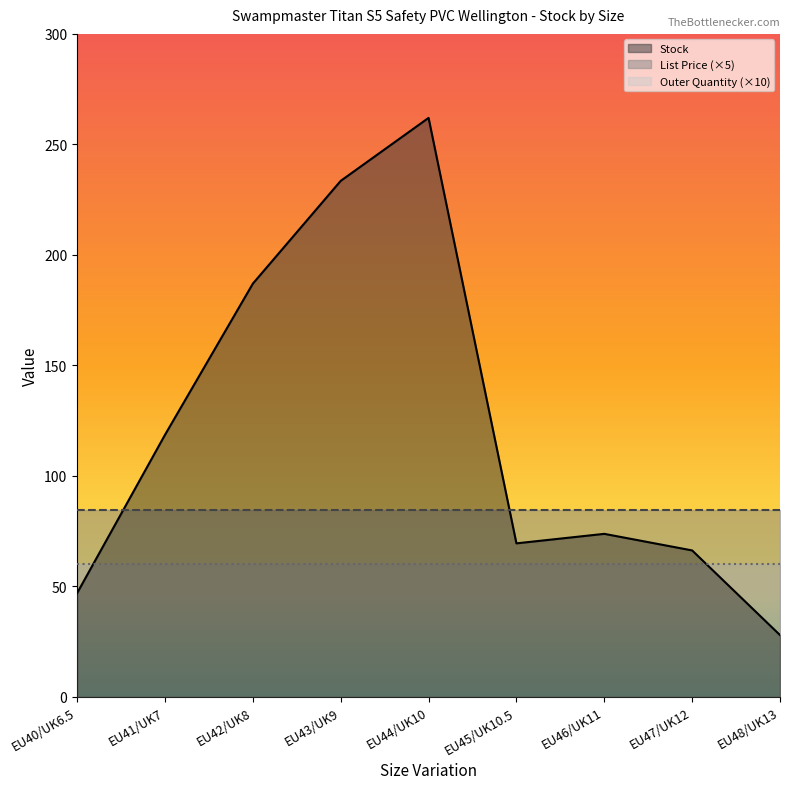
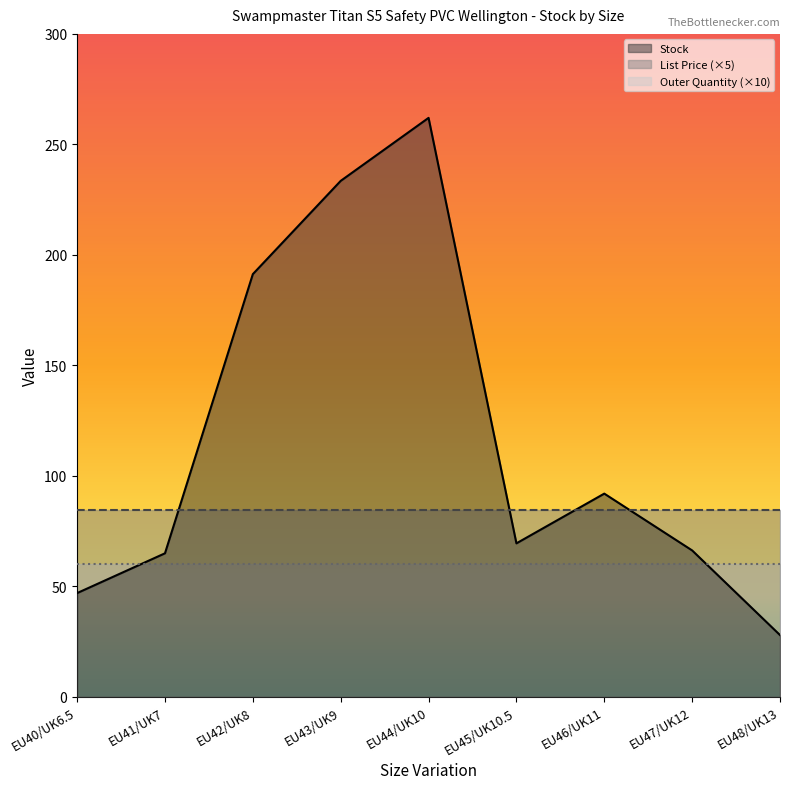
  {
    "Stock": {
      "EU40/UK6.5": 47,
-     "EU41/UK7": 119,
-     "EU42/UK8": 187,
+     "EU41/UK7": 65,
+     "EU42/UK8": 191,
      "EU43/UK9": 234,
      "EU44/UK10": 262,
      "EU45/UK10.5": 70,
-     "EU46/UK11": 74,
+     "EU46/UK11": 92,
      "EU47/UK12": 66,
      "EU48/UK13": 28
    },
    "List Price (×5)": {
      "EU40/UK6.5": 85,
      "EU41/UK7": 85,
      "EU42/UK8": 85,
      "EU43/UK9": 85,
      "EU44/UK10": 85,
      "EU45/UK10.5": 85,
      "EU46/UK11": 85,
      "EU47/UK12": 85,
      "EU48/UK13": 85
    },
    "Outer Quantity (×10)": {
      "EU40/UK6.5": 60,
      "EU41/UK7": 60,
      "EU42/UK8": 60,
      "EU43/UK9": 60,
      "EU44/UK10": 60,
      "EU45/UK10.5": 60,
      "EU46/UK11": 60,
      "EU47/UK12": 60,
      "EU48/UK13": 60
    }
  }
